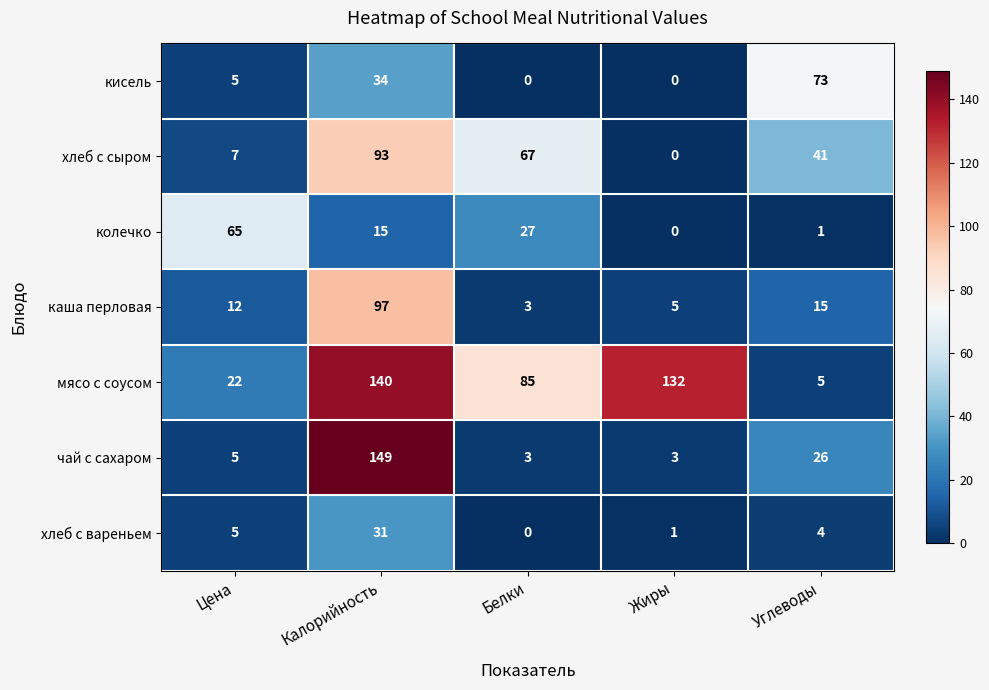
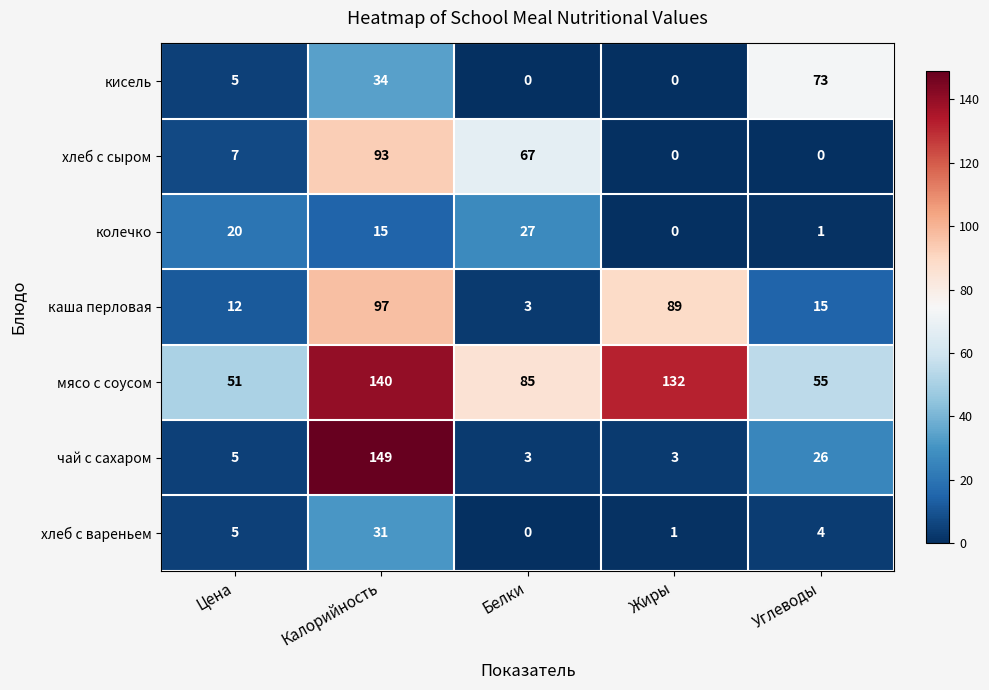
  {
    "кисель": {
      "Цена": 5,
      "Калорийность": 34,
      "Белки": 0,
      "Жиры": 0,
      "Углеводы": 73
    },
    "хлеб с сыром": {
      "Цена": 7,
      "Калорийность": 93,
      "Белки": 67,
      "Жиры": 0,
-     "Углеводы": 41
+     "Углеводы": 0
    },
    "колечко": {
-     "Цена": 65,
+     "Цена": 20,
      "Калорийность": 15,
      "Белки": 27,
      "Жиры": 0,
      "Углеводы": 1
    },
    "каша перловая": {
      "Цена": 12,
      "Калорийность": 97,
      "Белки": 3,
-     "Жиры": 5,
+     "Жиры": 89,
      "Углеводы": 15
    },
    "мясо с соусом": {
-     "Цена": 22,
+     "Цена": 51,
      "Калорийность": 140,
      "Белки": 85,
      "Жиры": 132,
-     "Углеводы": 5
+     "Углеводы": 55
    },
    "чай с сахаром": {
      "Цена": 5,
      "Калорийность": 149,
      "Белки": 3,
      "Жиры": 3,
      "Углеводы": 26
    },
    "хлеб с вареньем": {
      "Цена": 5,
      "Калорийность": 31,
      "Белки": 0,
      "Жиры": 1,
      "Углеводы": 4
    }
  }
